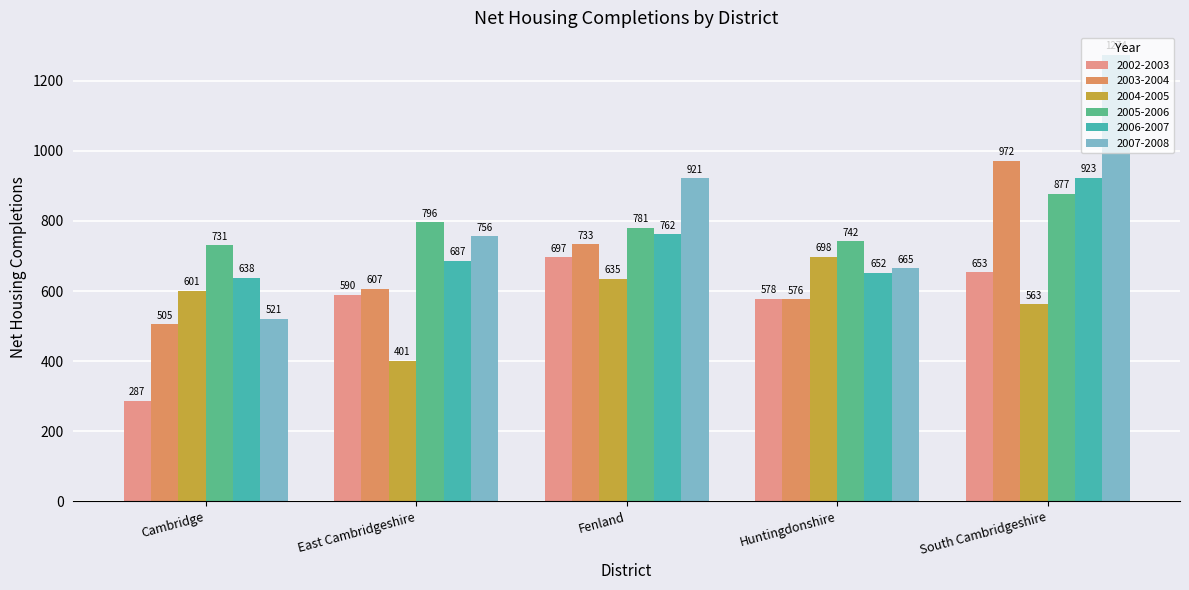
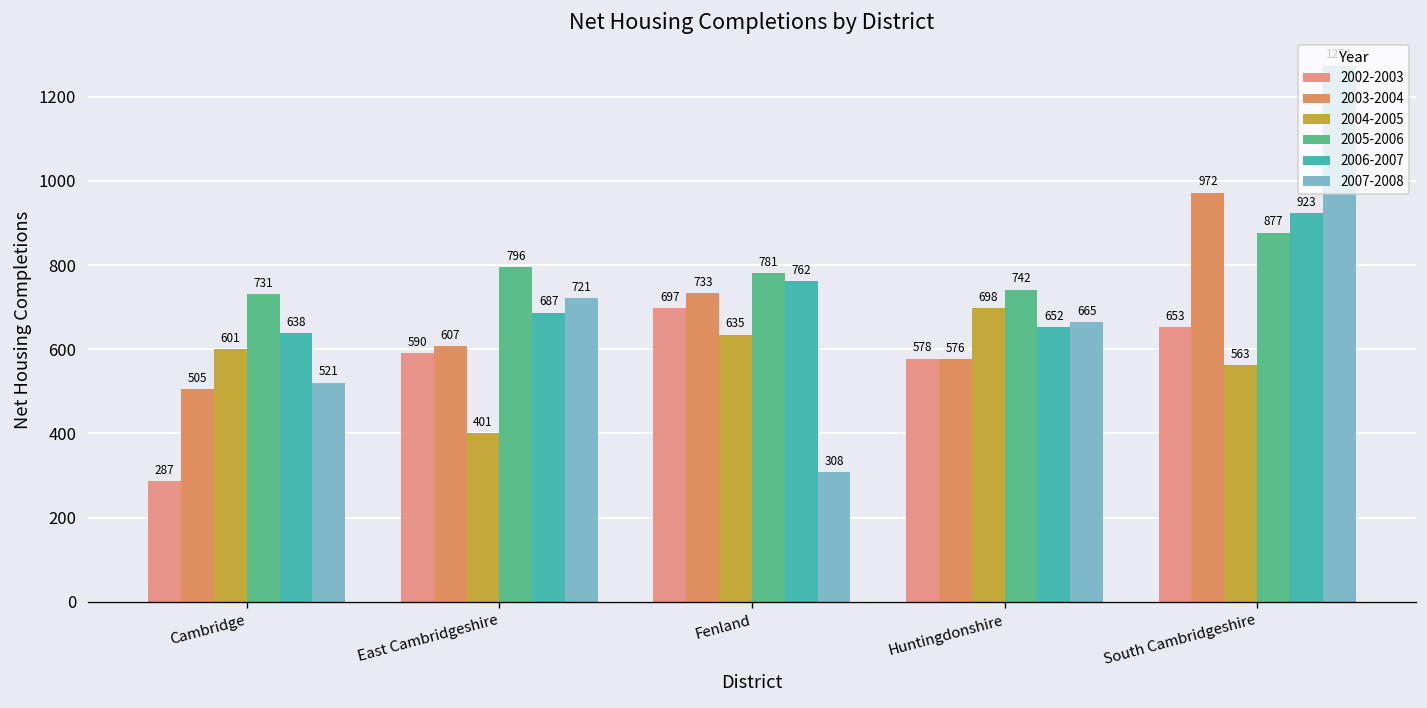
  {
    "2007-2008": {
      "Cambridge": 521,
-     "East Cambridgeshire": 756,
-     "Fenland": 921,
+     "East Cambridgeshire": 721,
+     "Fenland": 308,
      "Huntingdonshire": 665
    }
  }
